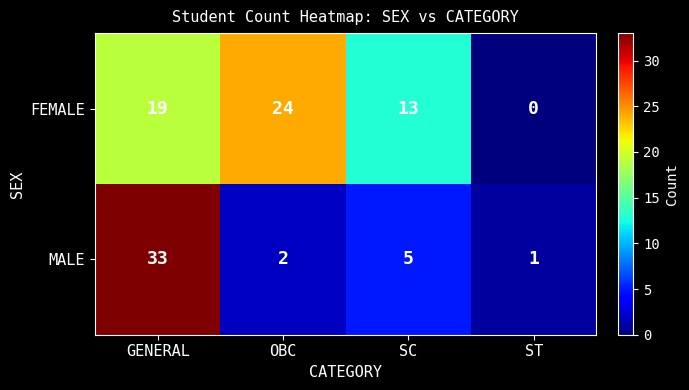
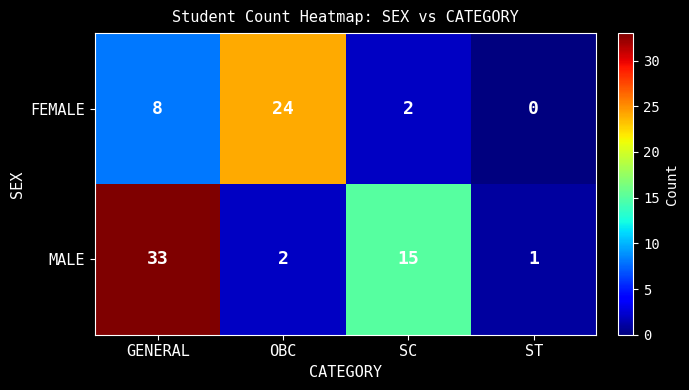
  {
    "FEMALE": {
-     "GENERAL": 19,
+     "GENERAL": 8,
      "OBC": 24,
-     "SC": 13,
+     "SC": 2,
      "ST": 0
    },
    "MALE": {
      "GENERAL": 33,
      "OBC": 2,
-     "SC": 5,
+     "SC": 15,
      "ST": 1
    }
  }
